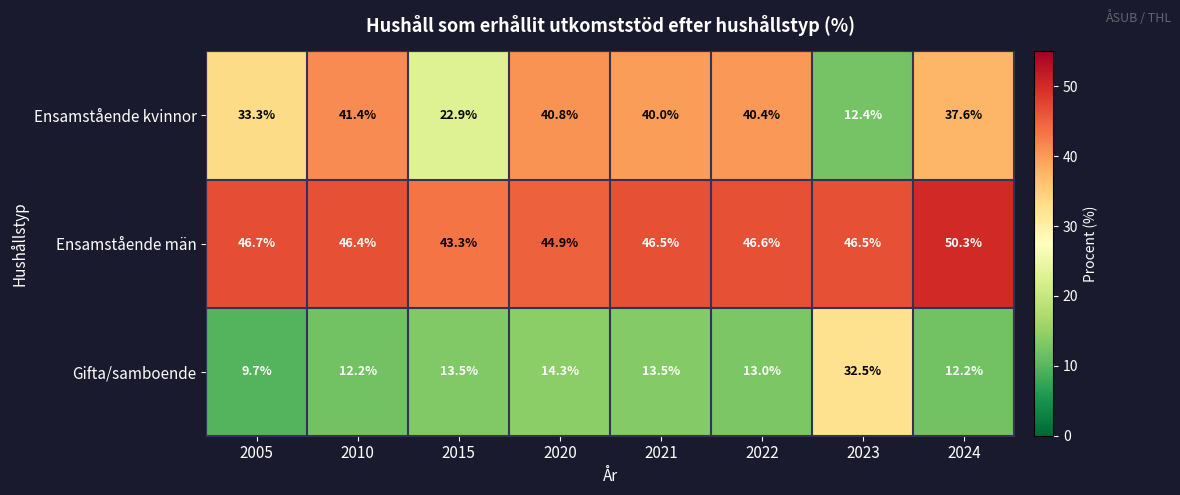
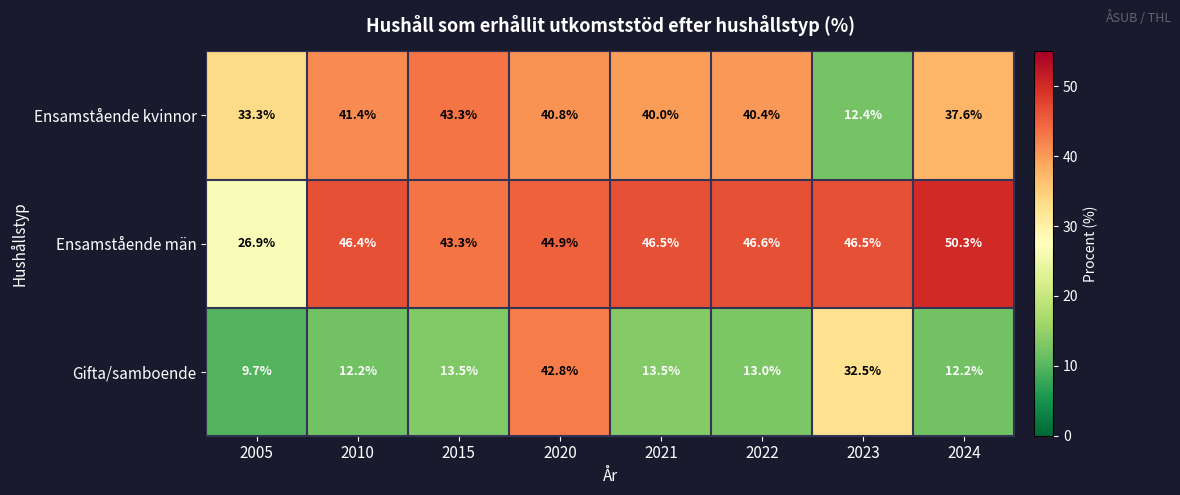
  {
    "Ensamstående kvinnor": {
      "2005": "33.3%",
      "2010": "41.4%",
-     "2015": "22.9%",
+     "2015": "43.3%",
      "2020": "40.8%",
      "2021": "40.0%",
      "2022": "40.4%",
      "2023": "12.4%",
      "2024": "37.6%"
    },
    "Ensamstående män": {
-     "2005": "46.7%",
+     "2005": "26.9%",
      "2010": "46.4%",
      "2015": "43.3%",
      "2020": "44.9%",
      "2021": "46.5%",
      "2022": "46.6%",
      "2023": "46.5%",
      "2024": "50.3%"
    },
    "Gifta/samboende": {
      "2005": "9.7%",
      "2010": "12.2%",
      "2015": "13.5%",
-     "2020": "14.3%",
+     "2020": "42.8%",
      "2021": "13.5%",
      "2022": "13.0%",
      "2023": "32.5%",
      "2024": "12.2%"
    }
  }
